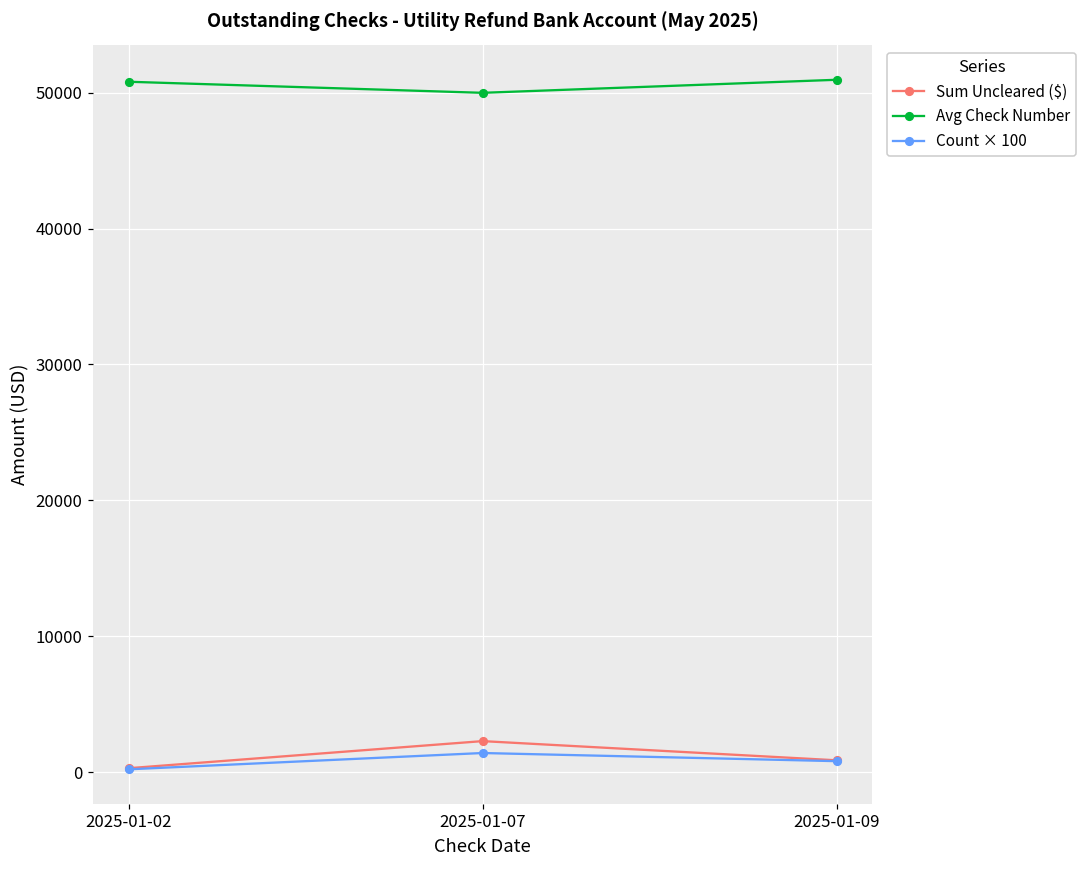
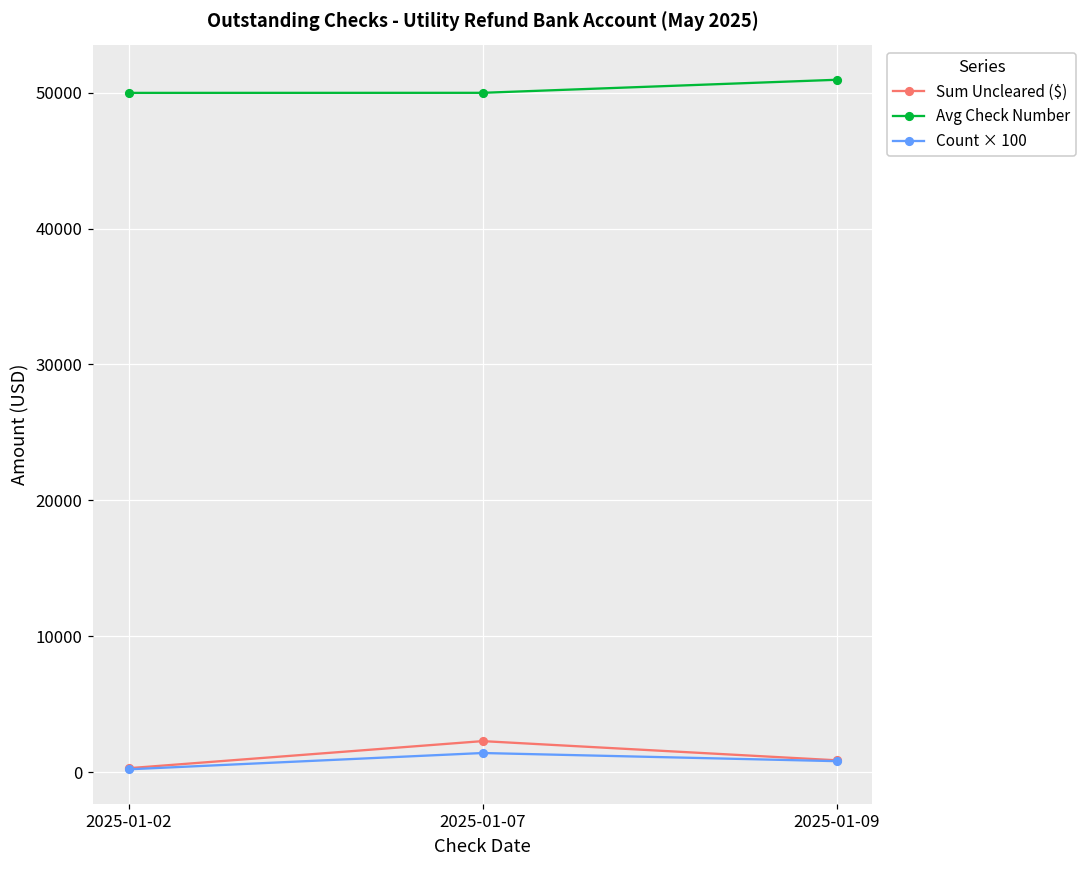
  {
    "Sum Uncleared ($)": {
      "2025-01-07": 2300
    },
    "Avg Check Number": {
-     "2025-01-02": 50800,
+     "2025-01-02": 50000,
      "2025-01-07": 50000,
      "2025-01-09": 50900
    },
    "Count × 100": {
      "2025-01-07": 1400
    }
  }
